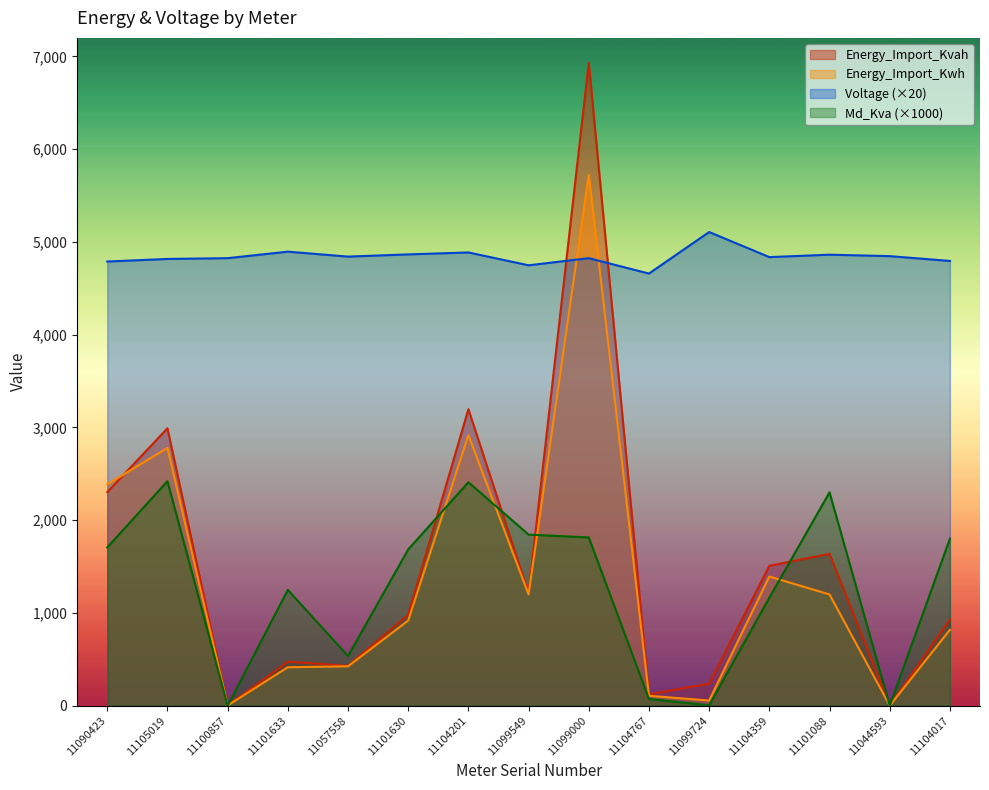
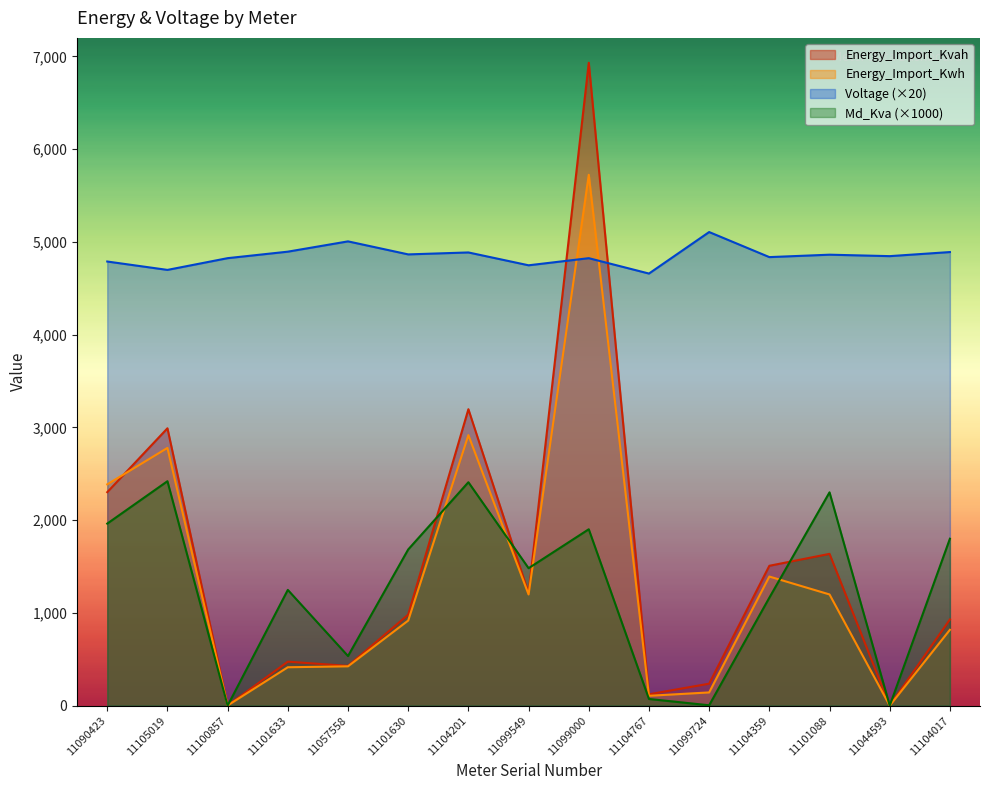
  {
    "Energy_Import_Kvah": {
      "11090423": "2,300",
      "11105019": "3,000",
      "11101633": "500",
      "11101630": "1,000",
      "11104201": "3,200",
      "11099000": "6,900",
      "11099724": "200",
      "11104359": "1,500",
      "11101088": "1,600",
      "11104017": "900"
    },
    "Energy_Import_Kwh": {
      "11090423": "2,400",
      "11105019": "2,800",
      "11101633": "400",
      "11101630": "900",
      "11104201": "2,900",
      "11099000": "5,700",
-     "11099724": "60",
+     "11099724": "140",
      "11104359": "1,400",
      "11101088": "1,200",
      "11104017": "800"
    },
    "Voltage (×20)": {
      "11090423": "4,800",
-     "11105019": "4,800",
+     "11105019": "4,700",
      "11100857": "4,800",
      "11101633": "4,900",
-     "11057558": "4,800",
+     "11057558": "5,000",
      "11101630": "4,900",
      "11104201": "4,900",
      "11099549": "4,700",
      "11099000": "4,800",
      "11104767": "4,700",
      "11099724": "5,100",
      "11104359": "4,800",
      "11101088": "4,900",
      "11044593": "4,800",
-     "11104017": "4,800"
+     "11104017": "4,900"
    },
    "Md_Kva (×1000)": {
-     "11090423": "1,700",
+     "11090423": "2,000",
      "11105019": "2,400",
      "11101633": "1,200",
      "11057558": "500",
      "11101630": "1,700",
      "11104201": "2,400",
-     "11099549": "1,800",
-     "11099000": "1,800",
+     "11099549": "1,500",
+     "11099000": "1,900",
      "11104767": "100",
      "11099724": "0",
      "11104359": "1,200",
      "11101088": "2,300",
      "11104017": "1,800"
    }
  }
